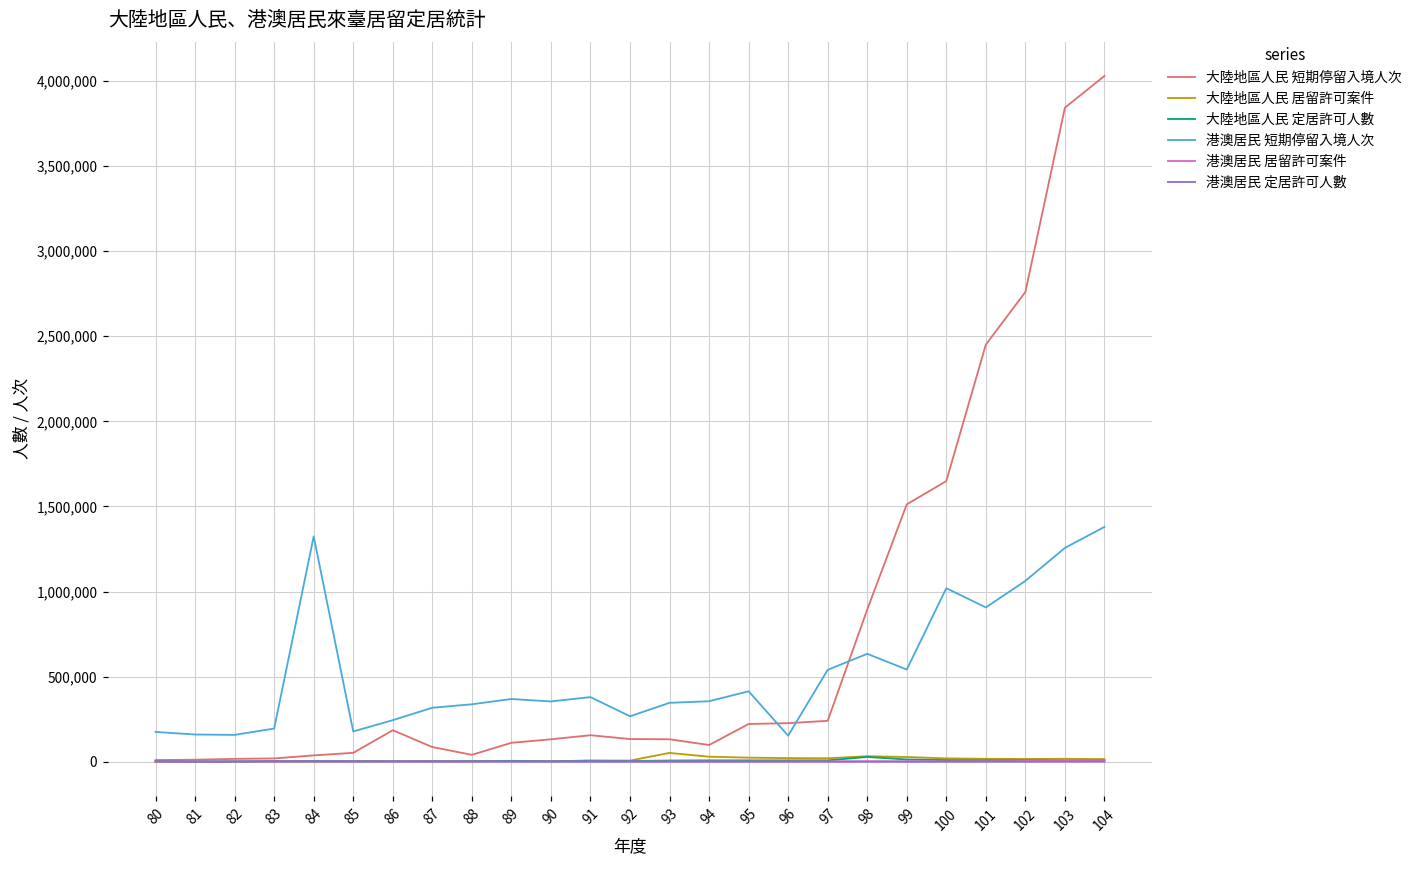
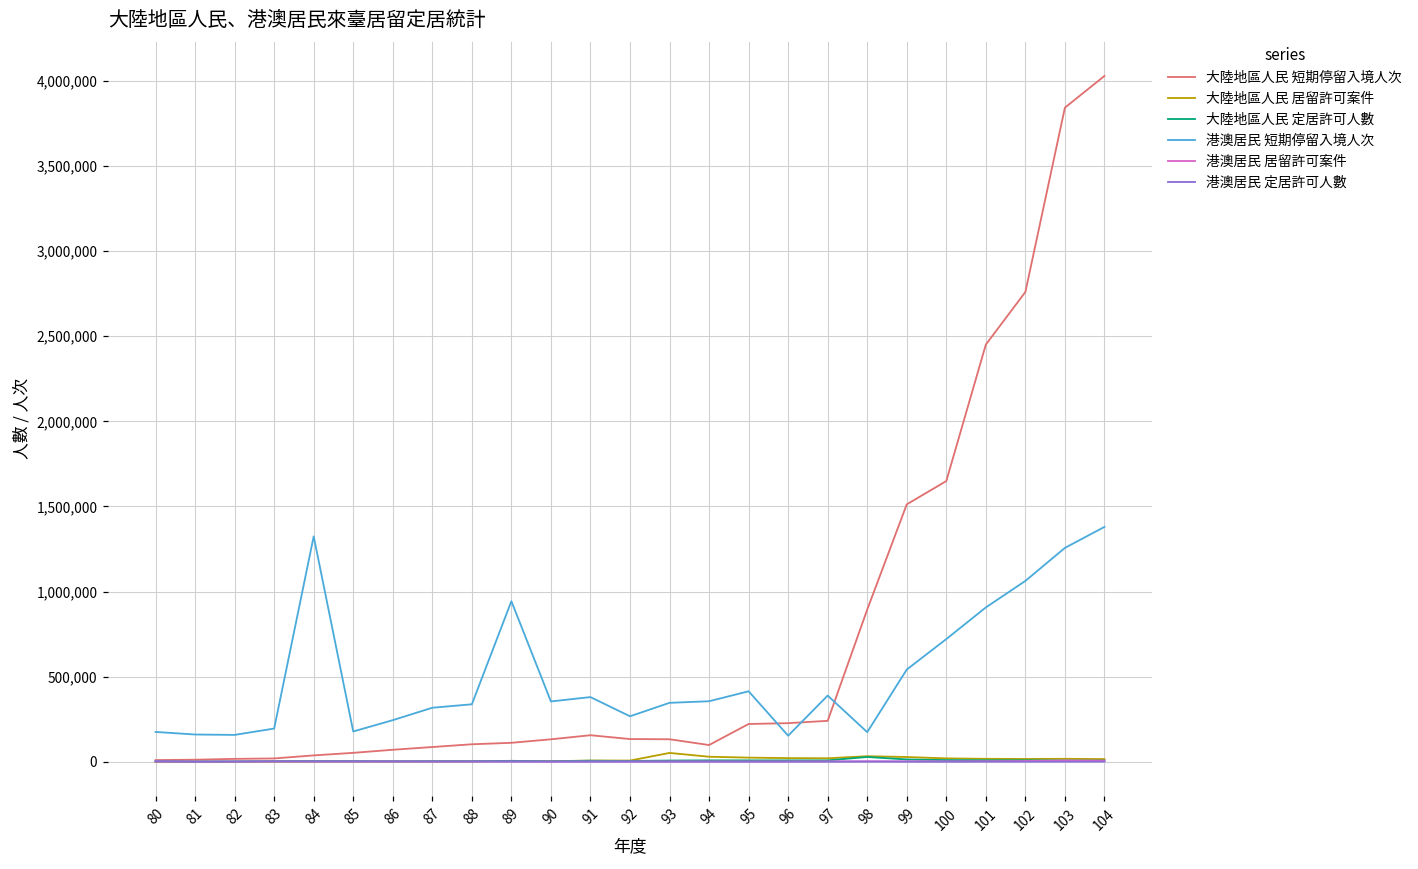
  {
    "大陸地區人民 短期停留入境人次": {
      "84": "40,000",
      "85": "50,000",
-     "86": "190,000",
+     "86": "70,000",
      "87": "90,000",
-     "88": "40,000",
+     "88": "100,000",
      "89": "110,000",
      "90": "130,000",
      "91": "160,000",
      "92": "130,000",
      "93": "130,000",
      "94": "100,000",
      "95": "220,000",
      "96": "230,000",
      "97": "240,000",
      "98": "890,000",
      "99": "1,510,000",
      "100": "1,650,000",
      "101": "2,450,000",
      "102": "2,760,000",
      "103": "3,840,000",
      "104": "4,030,000"
    },
    "大陸地區人民 居留許可案件": {
      "93": "50,000",
      "94": "30,000"
    },
    "港澳居民 短期停留入境人次": {
      "80": "180,000",
      "81": "160,000",
      "82": "160,000",
      "83": "200,000",
      "84": "1,320,000",
      "85": "180,000",
      "86": "240,000",
      "87": "320,000",
      "88": "340,000",
-     "89": "370,000",
+     "89": "940,000",
      "90": "350,000",
      "91": "380,000",
      "92": "270,000",
      "93": "350,000",
      "94": "360,000",
      "95": "410,000",
      "96": "150,000",
-     "97": "540,000",
-     "98": "630,000",
+     "97": "390,000",
+     "98": "170,000",
      "99": "540,000",
-     "100": "1,020,000",
+     "100": "720,000",
      "101": "910,000",
      "102": "1,060,000",
      "103": "1,260,000",
      "104": "1,380,000"
    }
  }
